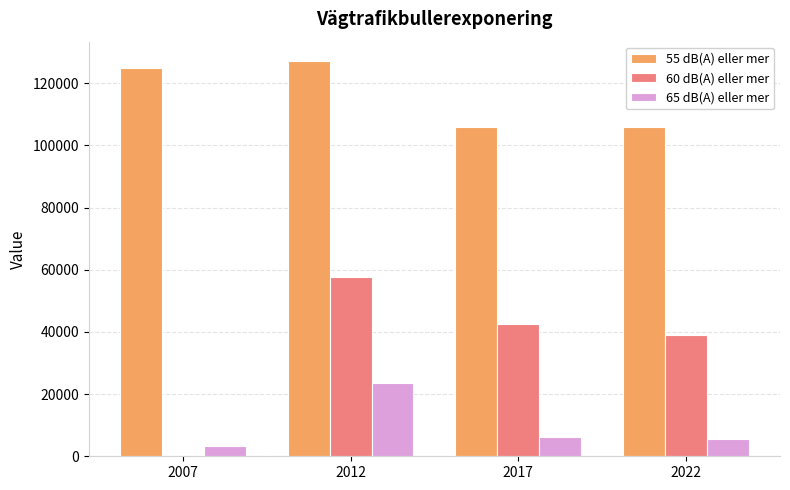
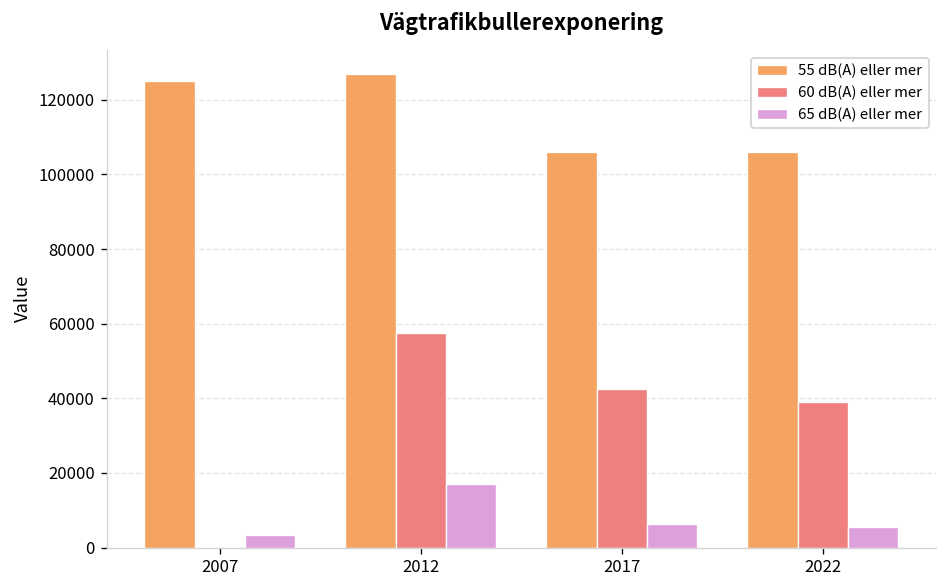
  {
    "65 dB(A) eller mer": {
      "2007": 3000,
-     "2012": 23000,
+     "2012": 17000,
      "2017": 6000,
      "2022": 6000
    }
  }
